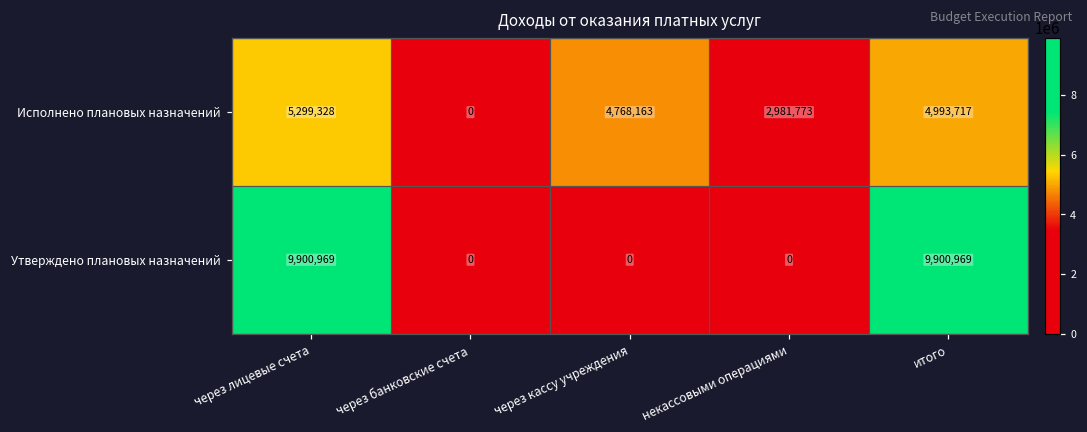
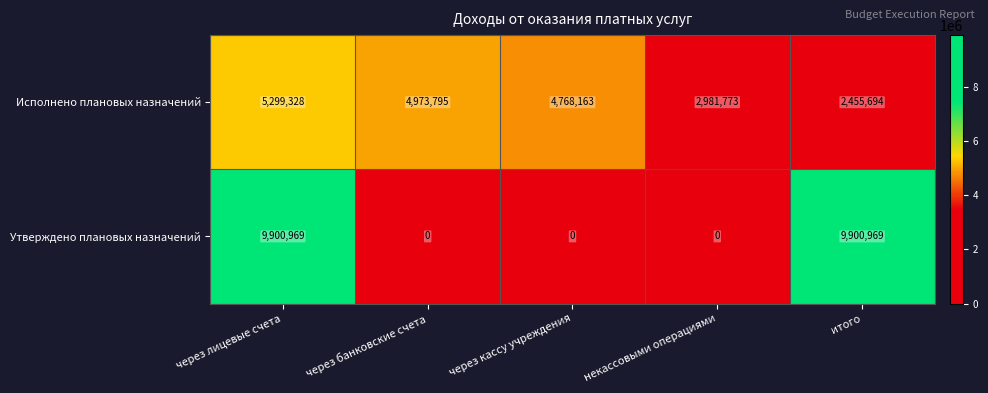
  {
    "Исполнено плановых назначений": {
-     "через банковские счета": "0",
-     "итого": "4,993,717"
+     "через банковские счета": "4,973,795",
+     "итого": "2,455,694"
    }
  }
